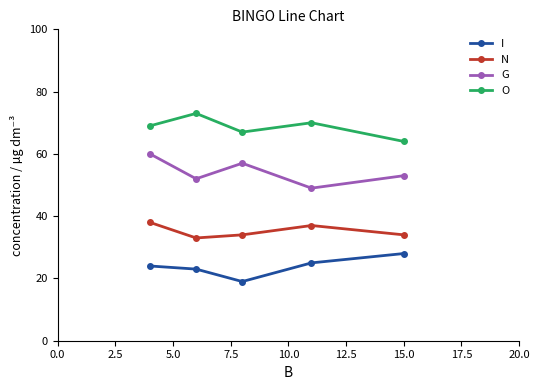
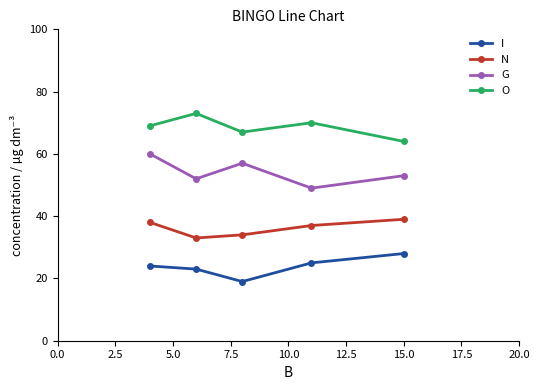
  {
    "I": {
      "15.0": 28
    },
    "N": {
-     "15.0": 34
+     "15.0": 39
    },
    "G": {
      "15.0": 53
    },
    "O": {
      "15.0": 64
    }
  }
